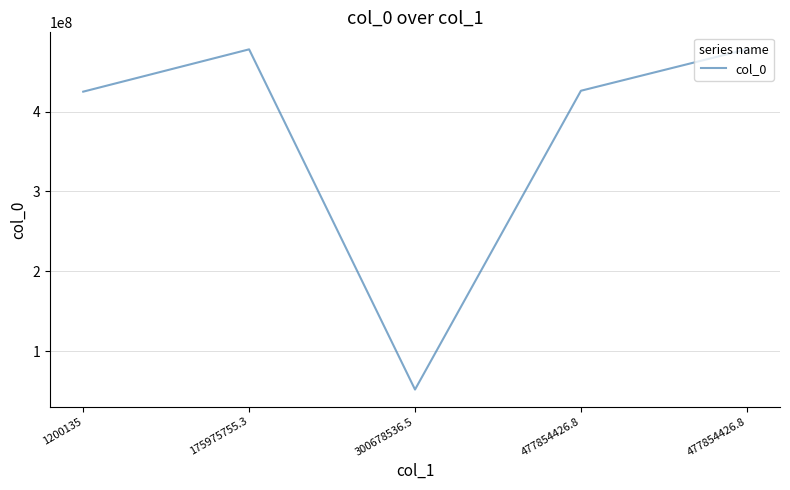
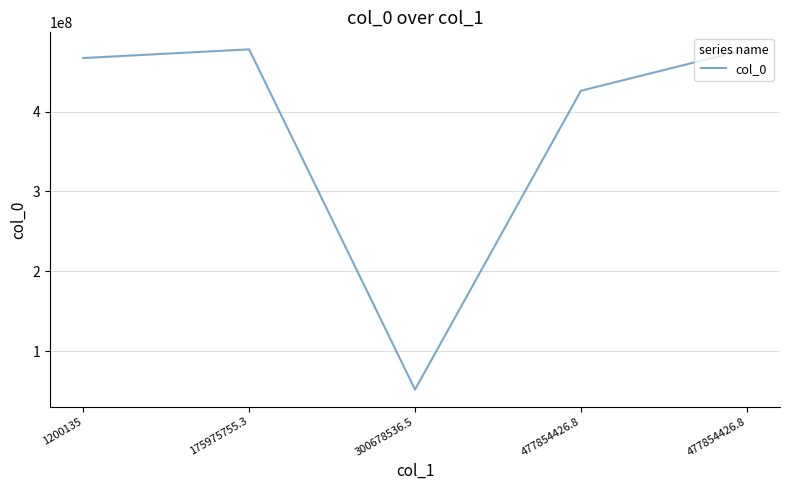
  {
-   "1200135": 420000000,
+   "1200135": 470000000,
    "175975755.3": 480000000,
    "300678536.5": 50000000
  }
